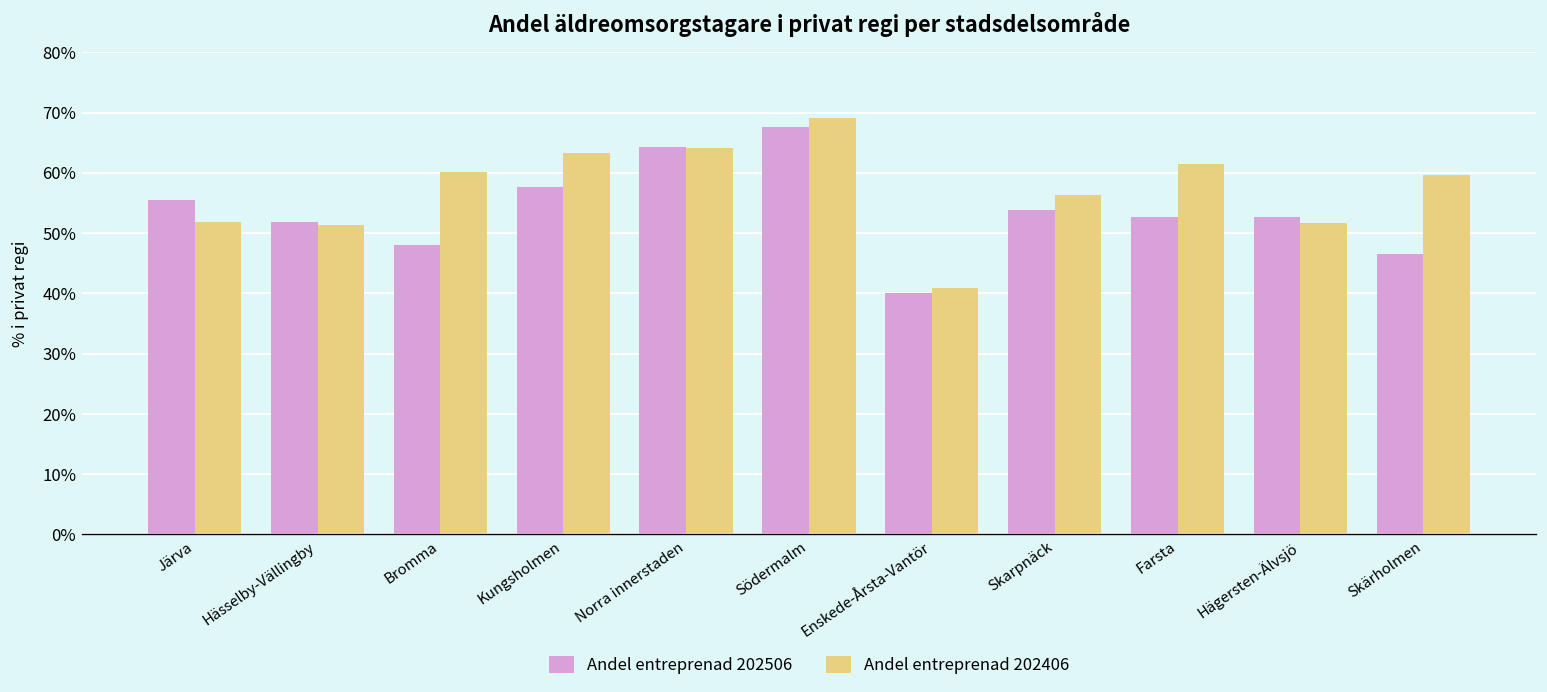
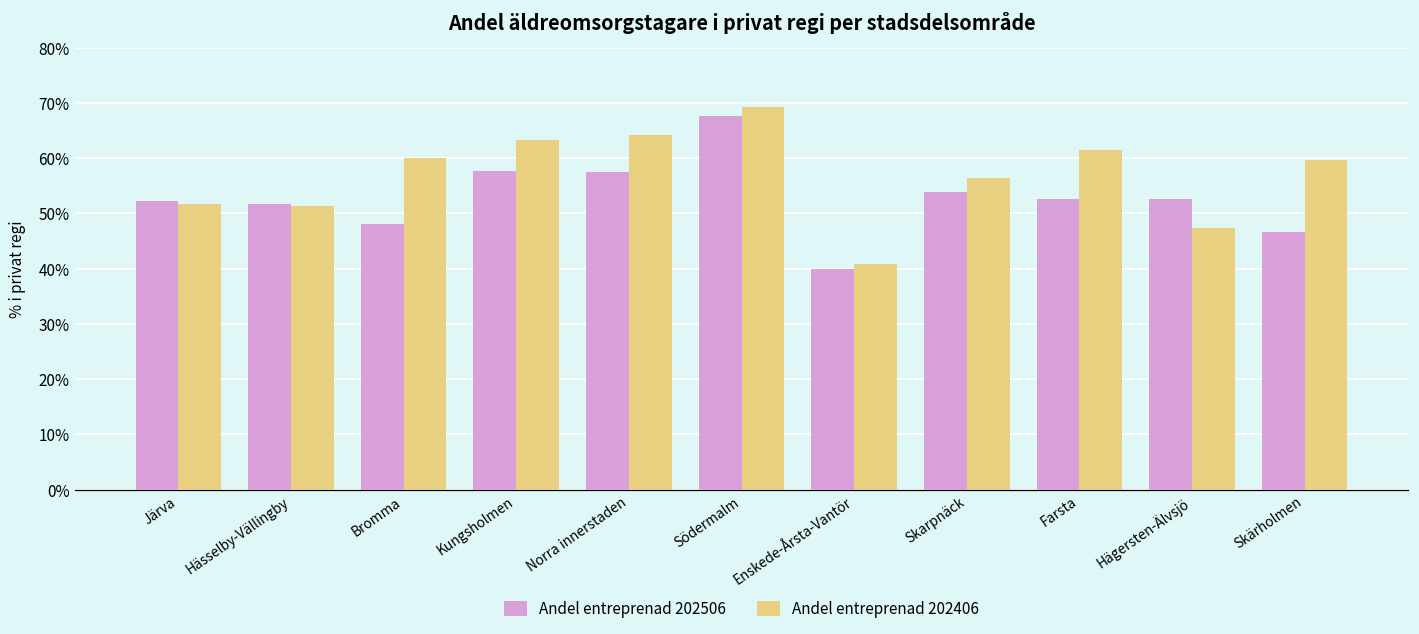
  {
    "Andel entreprenad 202506": {
-     "Järva": "55%",
+     "Järva": "52%",
      "Hässelby-Vällingby": "52%",
      "Bromma": "48%",
      "Kungsholmen": "58%",
-     "Norra innerstaden": "64%",
+     "Norra innerstaden": "58%",
      "Södermalm": "68%",
      "Enskede-Årsta-Vantör": "40%",
      "Skarpnäck": "54%",
      "Farsta": "53%",
      "Hägersten-Älvsjö": "53%",
      "Skärholmen": "47%"
    },
    "Andel entreprenad 202406": {
      "Järva": "52%",
      "Hässelby-Vällingby": "51%",
      "Bromma": "60%",
      "Kungsholmen": "63%",
      "Norra innerstaden": "64%",
      "Södermalm": "69%",
      "Enskede-Årsta-Vantör": "41%",
      "Skarpnäck": "56%",
      "Farsta": "61%",
-     "Hägersten-Älvsjö": "52%",
+     "Hägersten-Älvsjö": "47%",
      "Skärholmen": "60%"
    }
  }
